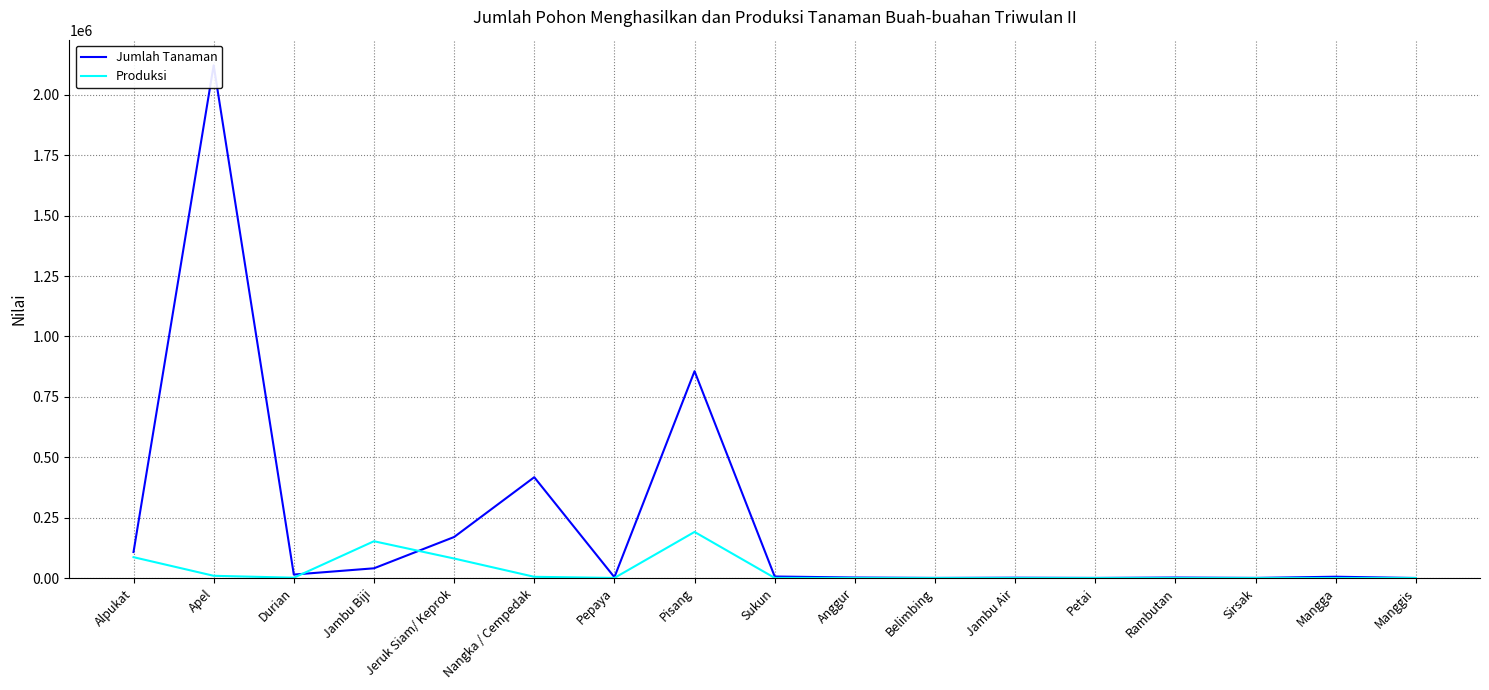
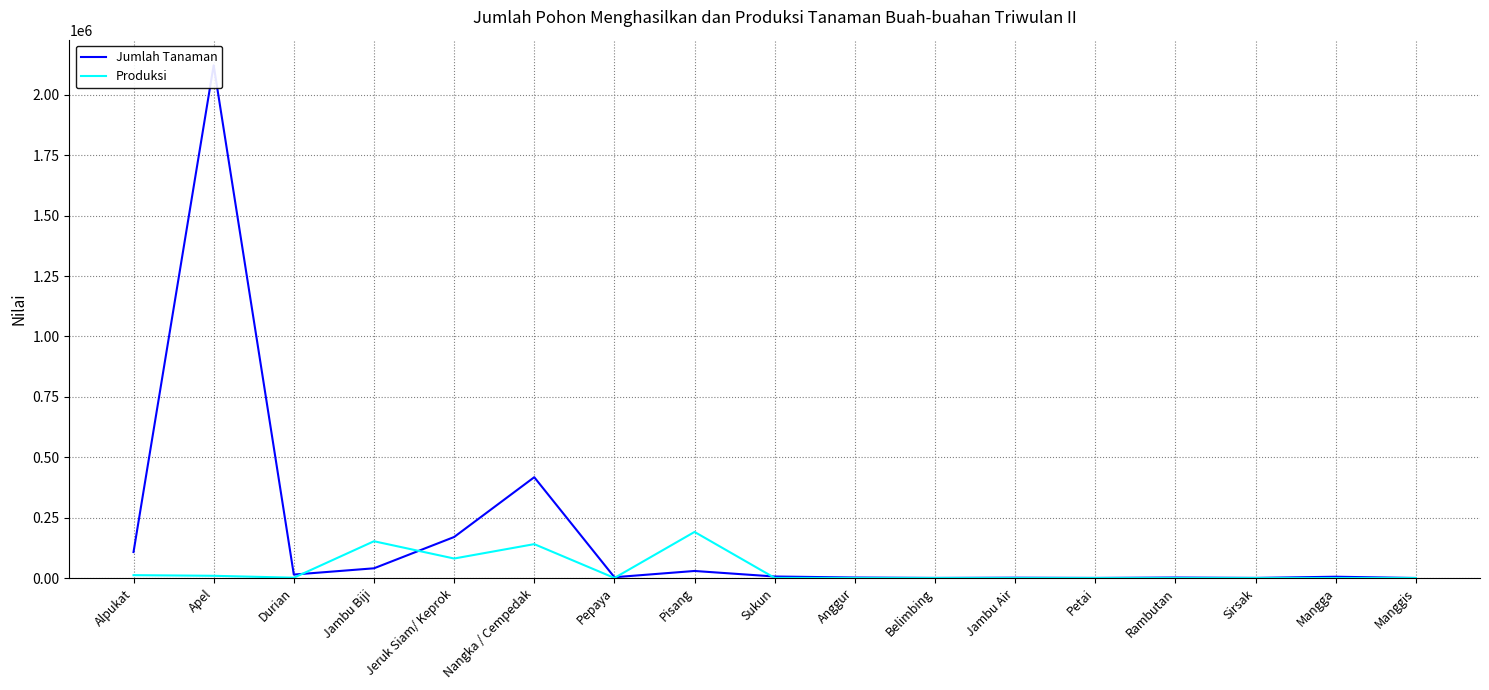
  {
    "Jumlah Tanaman": {
      "Alpukat": 110000,
      "Durian": 10000,
      "Jambu Biji": 40000,
      "Jeruk Siam/ Keprok": 170000,
      "Nangka / Cempedak": 420000,
-     "Pisang": 860000
+     "Pisang": 30000
    },
    "Produksi": {
-     "Alpukat": 90000,
+     "Alpukat": 10000,
      "Apel": 10000,
      "Durian": 0,
      "Jambu Biji": 150000,
      "Jeruk Siam/ Keprok": 80000,
-     "Nangka / Cempedak": 0,
+     "Nangka / Cempedak": 140000,
      "Pisang": 190000
    }
  }
